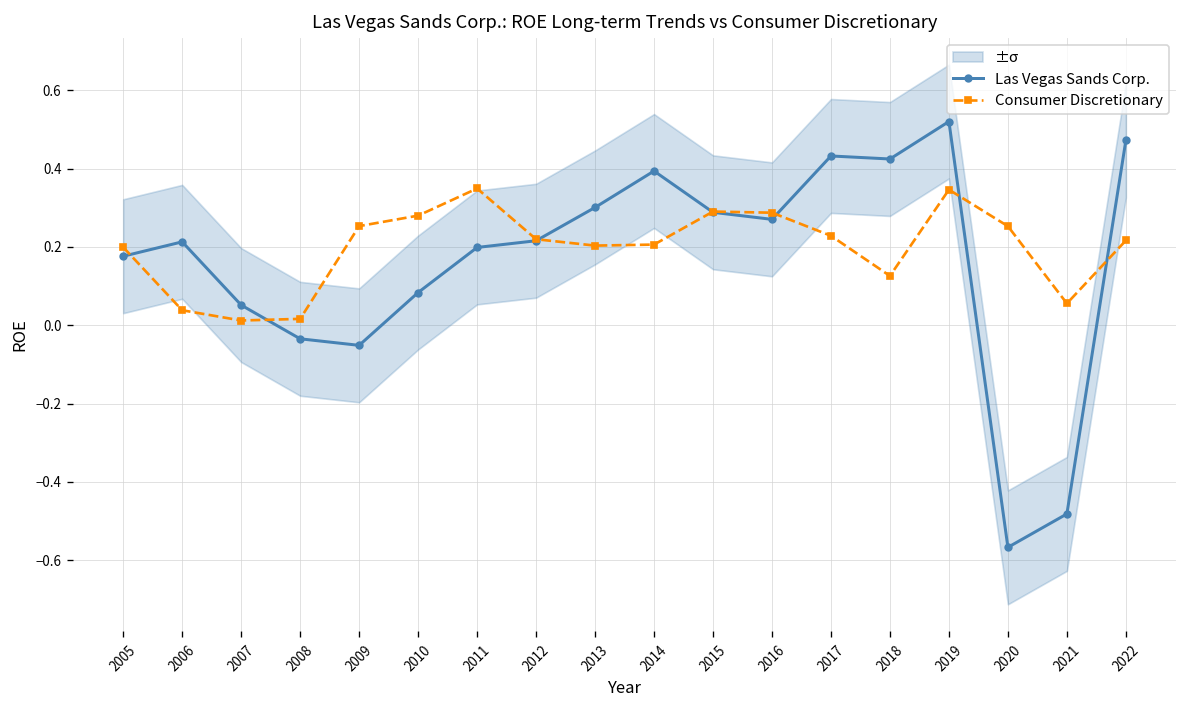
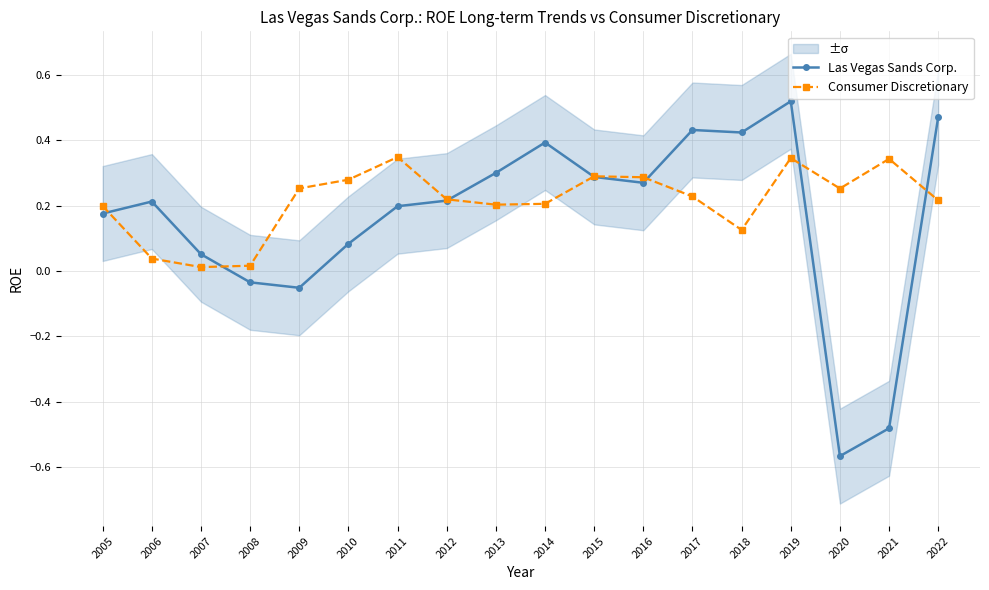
  {
    "Consumer Discretionary": {
      "2005": 0.20,
      "2006": 0.04,
      "2007": 0.01,
      "2008": 0.02,
      "2009": 0.25,
      "2010": 0.28,
      "2013": 0.20,
      "2014": 0.21,
      "2016": 0.29,
      "2017": 0.23,
      "2018": 0.13,
      "2019": 0.35,
      "2020": 0.25,
-     "2021": 0.06,
+     "2021": 0.34,
      "2022": 0.22
    }
  }
